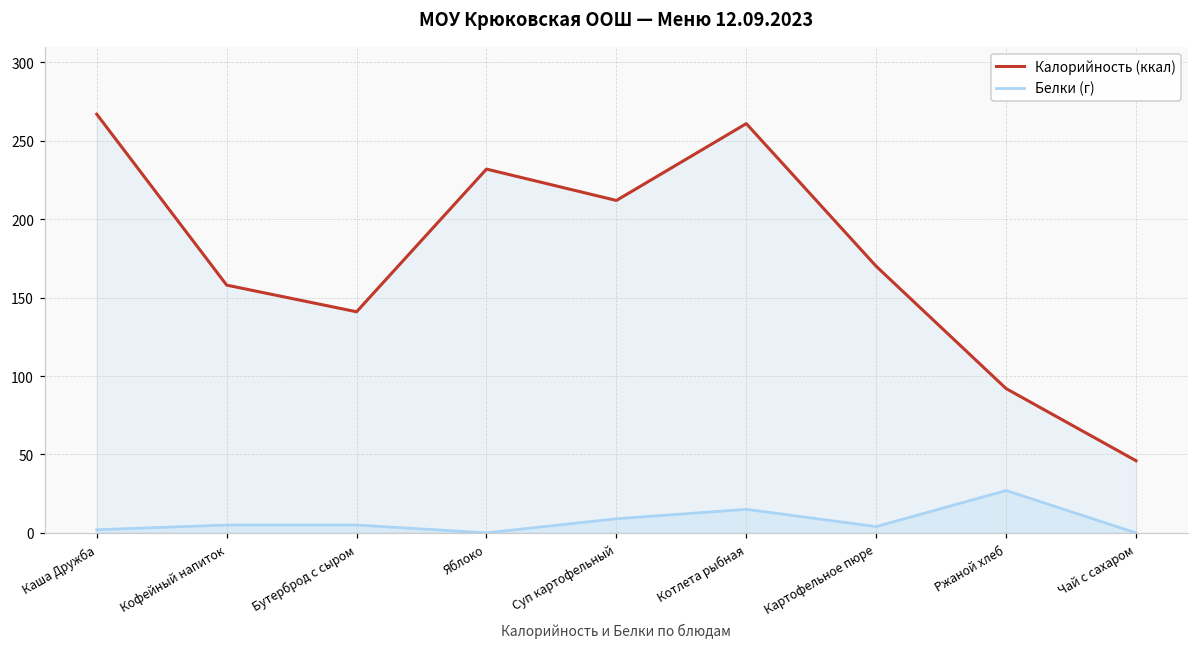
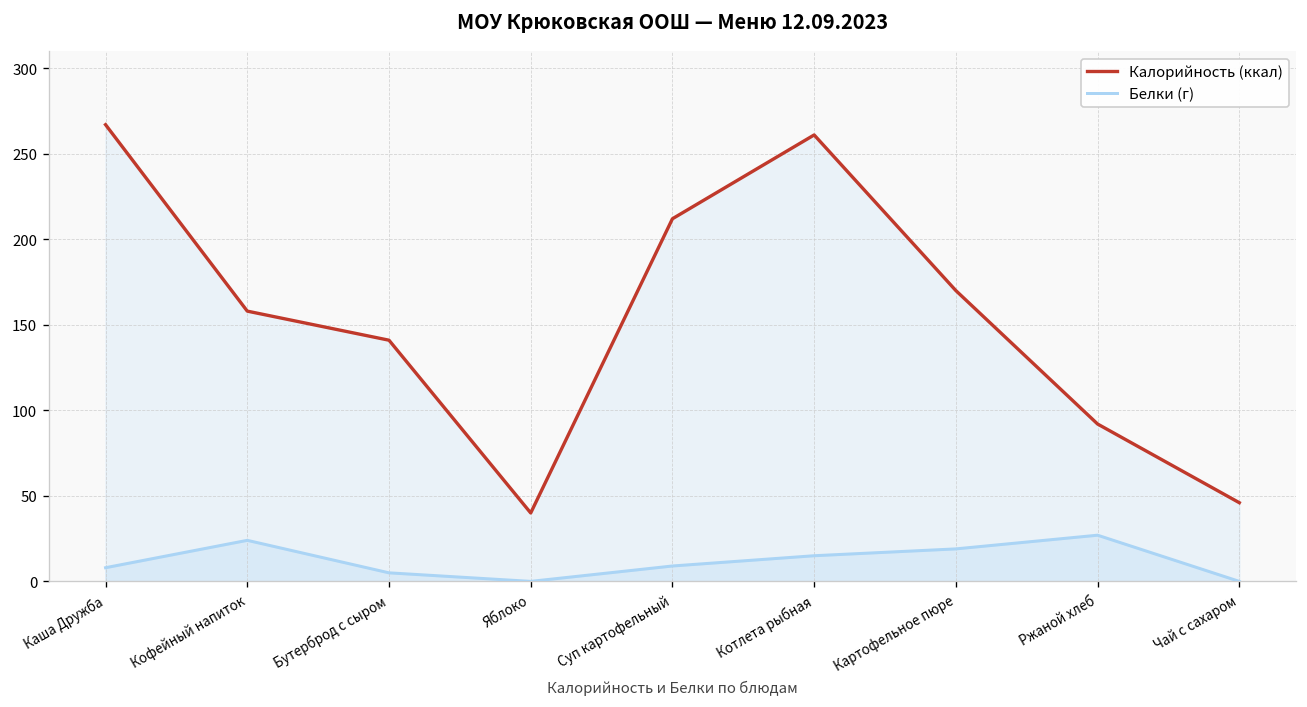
  {
    "Калорийность (ккал)": {
      "Каша Дружба": 267,
      "Кофейный напиток": 158,
      "Бутерброд с сыром": 141,
-     "Яблоко": 232,
+     "Яблоко": 40,
      "Суп картофельный": 212,
      "Котлета рыбная": 261,
      "Картофельное пюре": 170,
      "Ржаной хлеб": 92,
      "Чай с сахаром": 46
    },
    "Белки (г)": {
-     "Каша Дружба": 2,
-     "Кофейный напиток": 5,
+     "Каша Дружба": 8,
+     "Кофейный напиток": 24,
      "Бутерброд с сыром": 5,
      "Яблоко": 0,
      "Суп картофельный": 9,
      "Котлета рыбная": 15,
-     "Картофельное пюре": 4,
+     "Картофельное пюре": 19,
      "Ржаной хлеб": 27,
      "Чай с сахаром": 0
    }
  }
